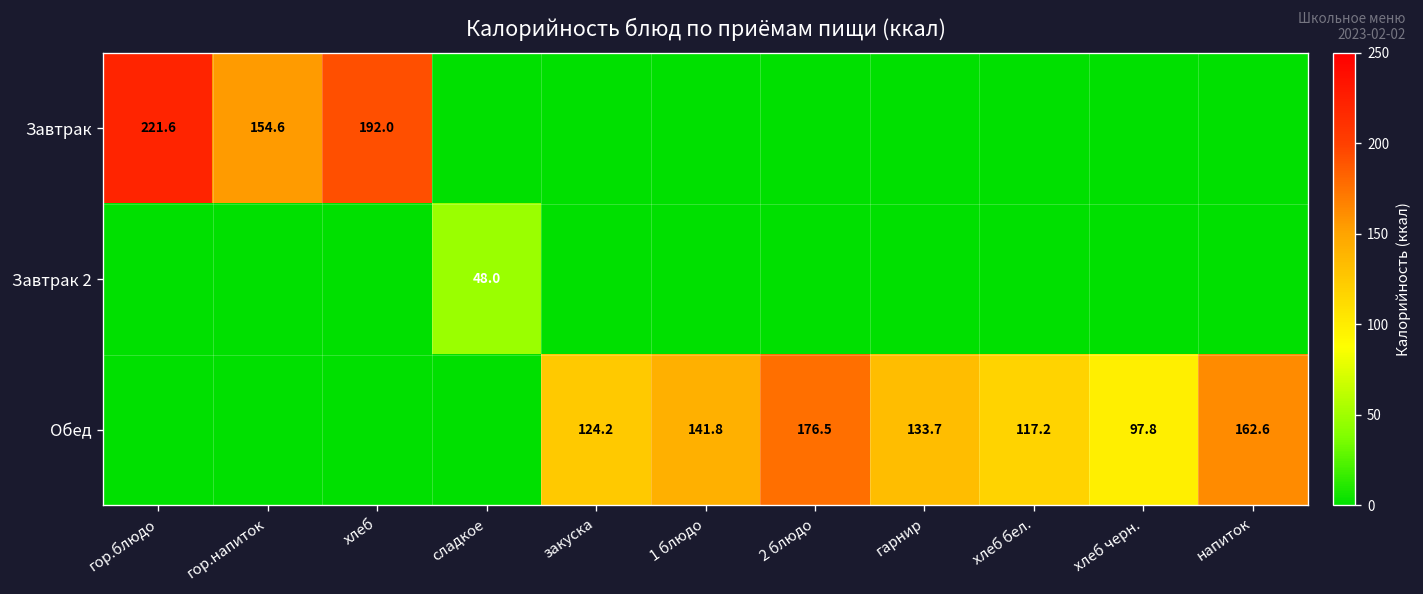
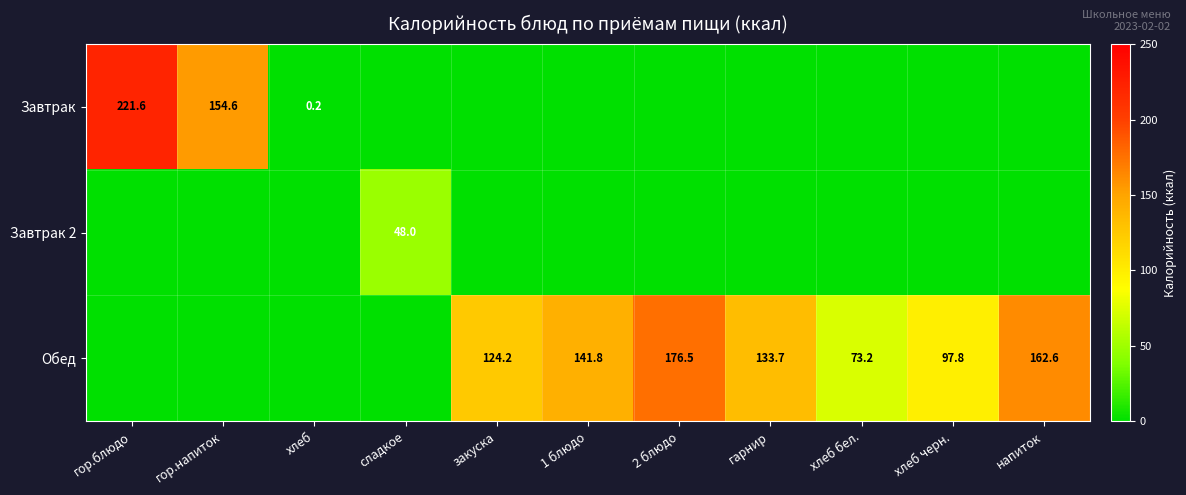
  {
    "Завтрак": {
      "гор.блюдо": 221.6,
      "гор.напиток": 154.6,
-     "хлеб": 192.0
+     "хлеб": 0.2
    },
    "Завтрак 2": {
      "сладкое": 48.0
    },
    "Обед": {
      "закуска": 124.2,
      "1 блюдо": 141.8,
      "2 блюдо": 176.5,
      "гарнир": 133.7,
-     "хлеб бел.": 117.2,
+     "хлеб бел.": 73.2,
      "хлеб черн.": 97.8,
      "напиток": 162.6
    }
  }
